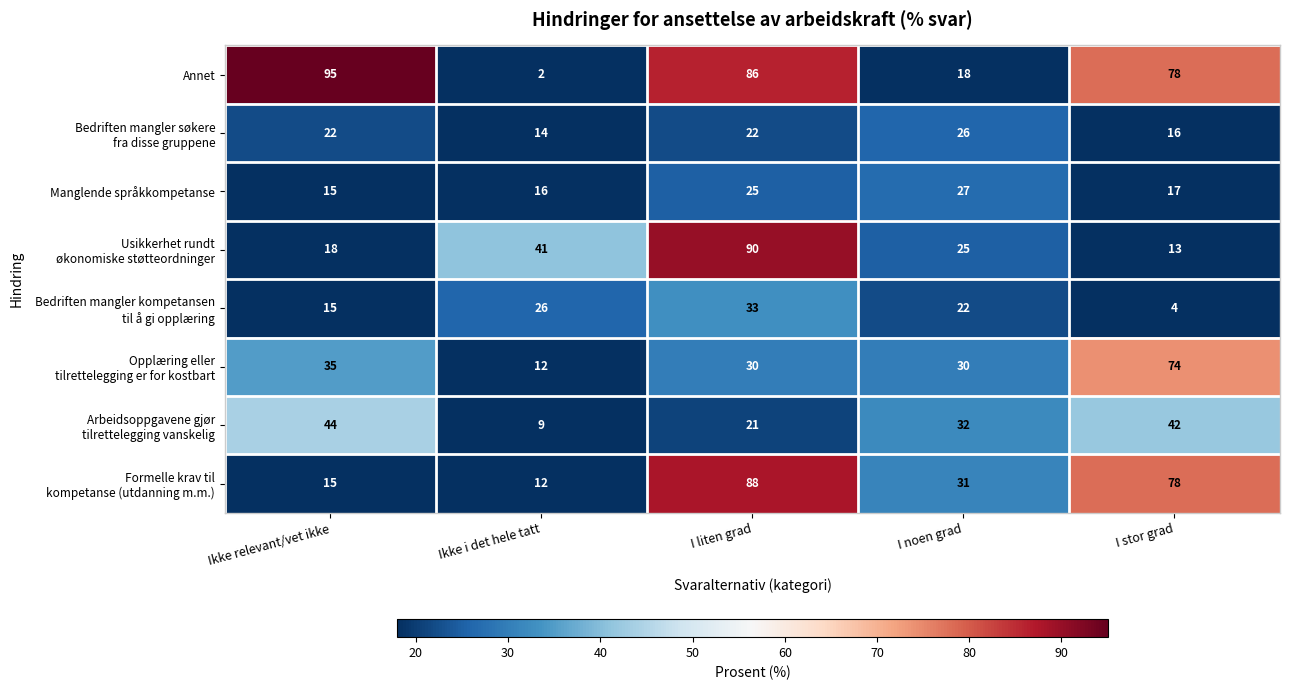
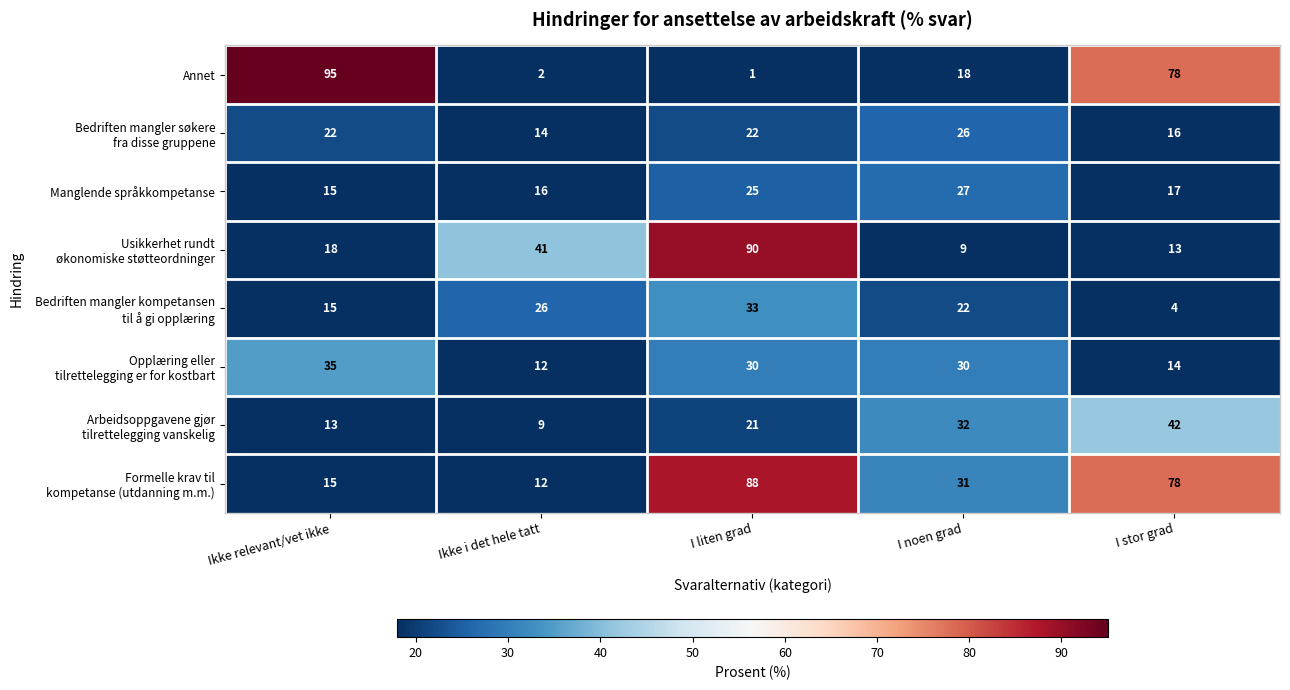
  {
    "Annet": {
      "Ikke relevant/vet ikke": 95,
      "Ikke i det hele tatt": 2,
-     "I liten grad": 86,
+     "I liten grad": 1,
      "I noen grad": 18,
      "I stor grad": 78
    },
    "Bedriften mangler søkere fra disse gruppene": {
      "Ikke relevant/vet ikke": 22,
      "Ikke i det hele tatt": 14,
      "I liten grad": 22,
      "I noen grad": 26,
      "I stor grad": 16
    },
    "Manglende språkkompetanse": {
      "Ikke relevant/vet ikke": 15,
      "Ikke i det hele tatt": 16,
      "I liten grad": 25,
      "I noen grad": 27,
      "I stor grad": 17
    },
    "Usikkerhet rundt økonomiske støtteordninger": {
      "Ikke relevant/vet ikke": 18,
      "Ikke i det hele tatt": 41,
      "I liten grad": 90,
-     "I noen grad": 25,
+     "I noen grad": 9,
      "I stor grad": 13
    },
    "Bedriften mangler kompetansen til å gi opplæring": {
      "Ikke relevant/vet ikke": 15,
      "Ikke i det hele tatt": 26,
      "I liten grad": 33,
      "I noen grad": 22,
      "I stor grad": 4
    },
    "Opplæring eller tilrettelegging er for kostbart": {
      "Ikke relevant/vet ikke": 35,
      "Ikke i det hele tatt": 12,
      "I liten grad": 30,
      "I noen grad": 30,
-     "I stor grad": 74
+     "I stor grad": 14
    },
    "Arbeidsoppgavene gjør tilrettelegging vanskelig": {
-     "Ikke relevant/vet ikke": 44,
+     "Ikke relevant/vet ikke": 13,
      "Ikke i det hele tatt": 9,
      "I liten grad": 21,
      "I noen grad": 32,
      "I stor grad": 42
    },
    "Formelle krav til kompetanse (utdanning m.m.)": {
      "Ikke relevant/vet ikke": 15,
      "Ikke i det hele tatt": 12,
      "I liten grad": 88,
      "I noen grad": 31,
      "I stor grad": 78
    }
  }
